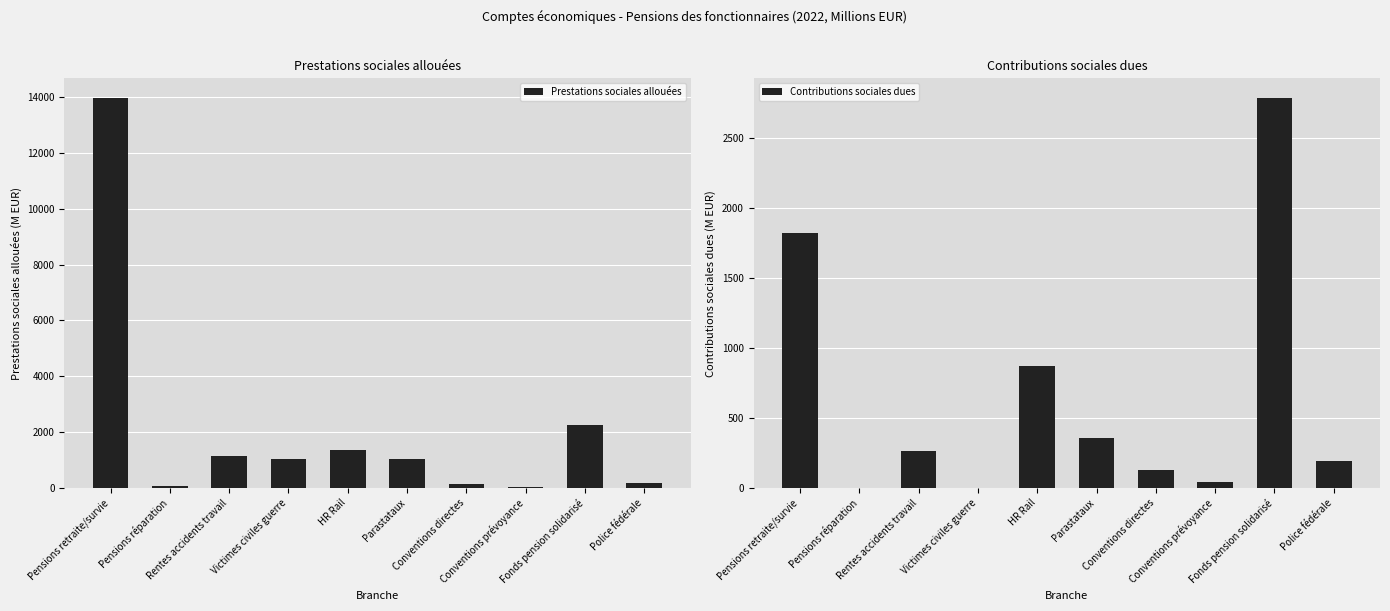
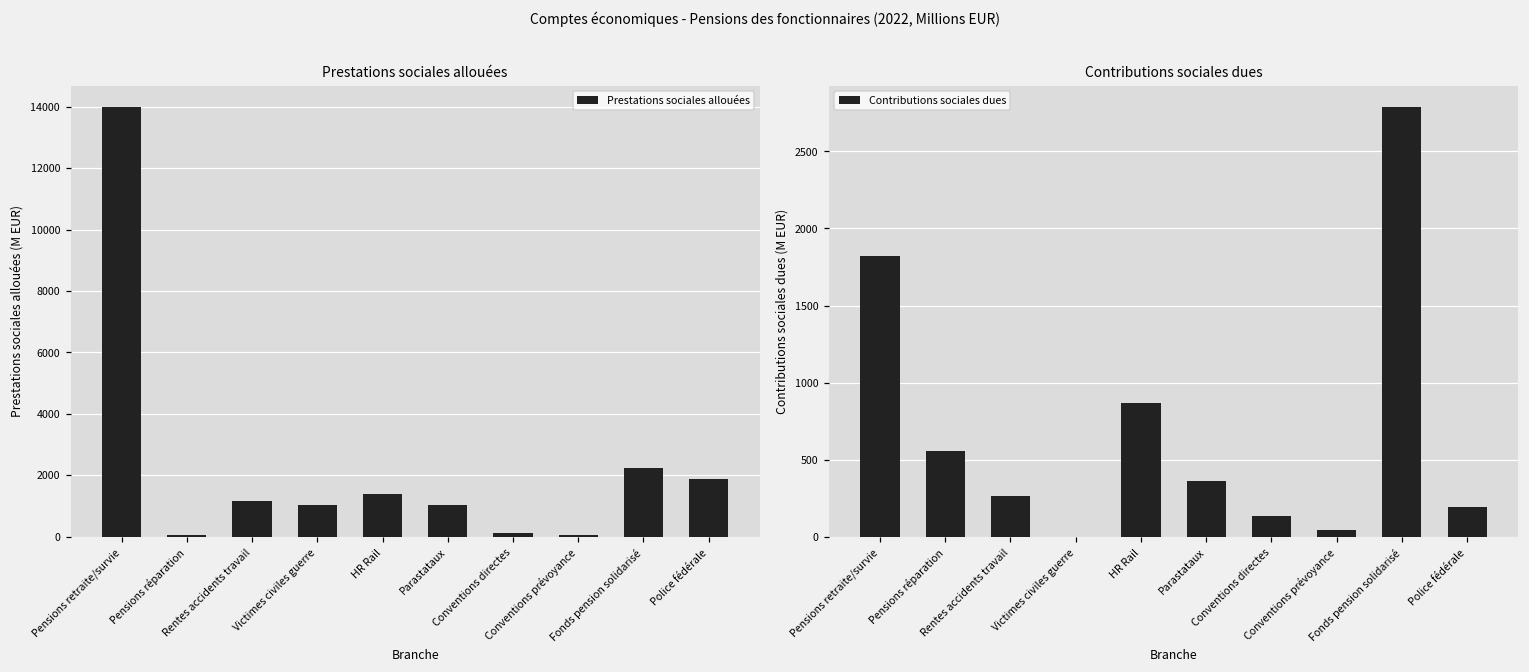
  {
    "Prestations sociales allouées": {
      "Pensions retraite/survie": 14000,
      "Rentes accidents travail": 1200,
      "Victimes civiles guerre": 1000,
      "HR Rail": 1400,
      "Parastataux": 1000,
      "Conventions directes": 100,
      "Fonds pension solidarisé": 2300,
-     "Police fédérale": 200
+     "Police fédérale": 1900
    },
    "Contributions sociales dues": {
      "Pensions retraite/survie": 1820,
-     "Pensions réparation": 0,
+     "Pensions réparation": 550,
      "Rentes accidents travail": 270,
      "Victimes civiles guerre": 0,
      "HR Rail": 870,
      "Parastataux": 360,
      "Conventions directes": 130,
      "Conventions prévoyance": 50,
      "Fonds pension solidarisé": 2790,
      "Police fédérale": 190
    }
  }
